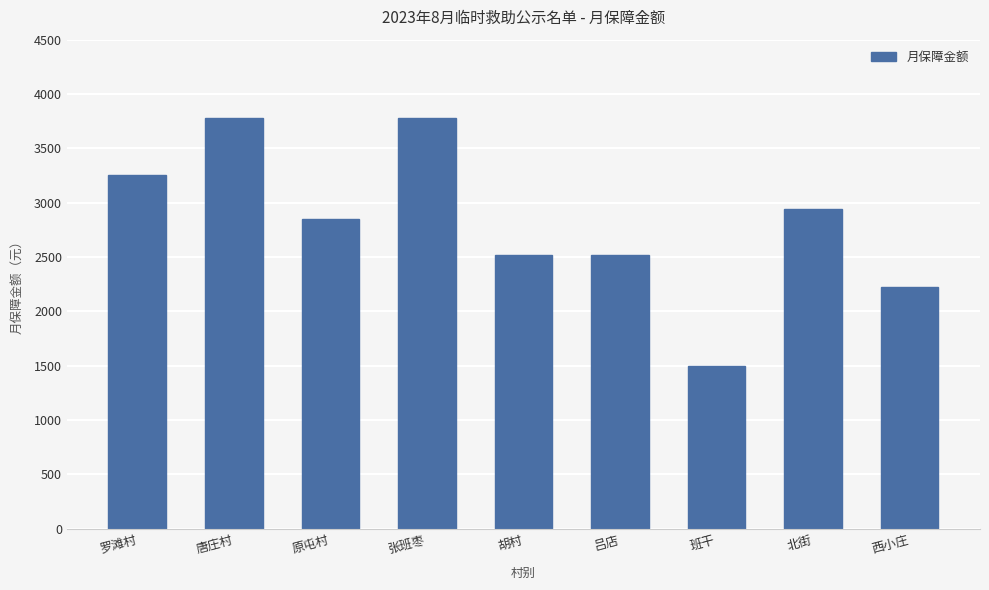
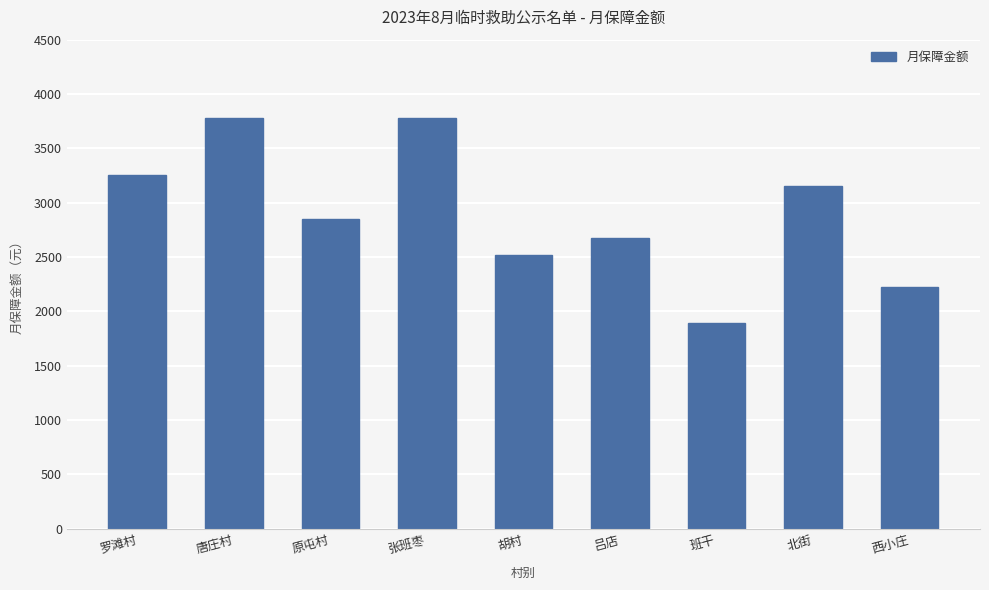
  {
    "罗滩村": 3260,
    "唐庄村": 3780,
    "原屯村": 2850,
    "张班枣": 3780,
    "胡村": 2520,
-   "吕店": 2520,
-   "班干": 1500,
-   "北街": 2940,
+   "吕店": 2670,
+   "班干": 1890,
+   "北街": 3150,
    "西小庄": 2220
  }
